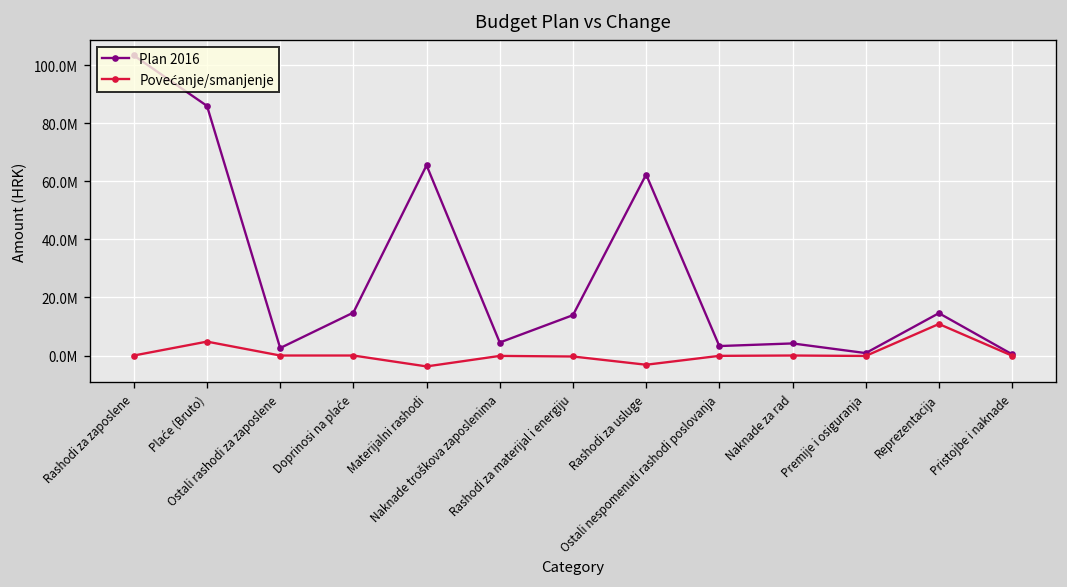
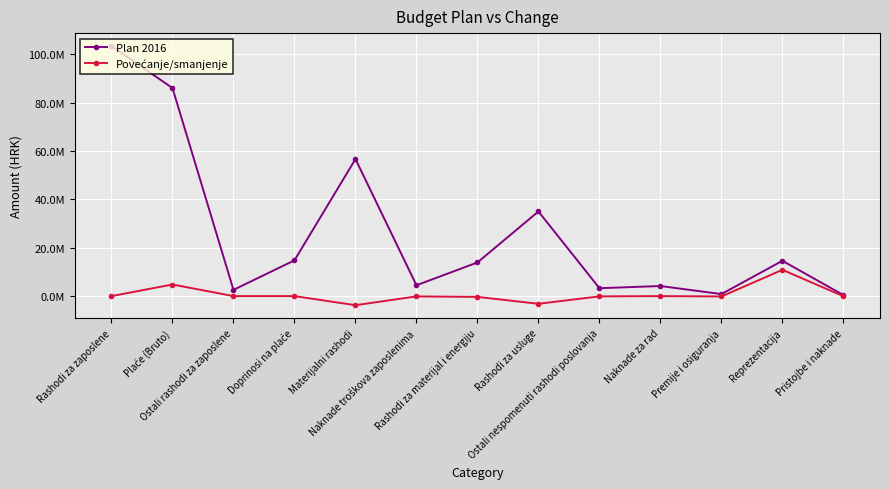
  {
    "Plan 2016": {
      "Plaće (Bruto)": 86000000,
      "Ostali rashodi za zaposlene": 3000000,
      "Doprinosi na plaće": 15000000,
-     "Materijalni rashodi": 66000000,
+     "Materijalni rashodi": 57000000,
      "Naknade troškova zaposlenima": 4000000,
      "Rashodi za materijal i energiju": 14000000,
-     "Rashodi za usluge": 62000000,
+     "Rashodi za usluge": 35000000,
      "Ostali nespomenuti rashodi poslovanja": 3000000,
      "Naknade za rad": 4000000,
      "Reprezentacija": 15000000
    },
    "Povećanje/smanjenje": {
      "Rashodi za zaposlene": 0,
      "Plaće (Bruto)": 5000000,
      "Ostali rashodi za zaposlene": 0,
      "Doprinosi na plaće": 0,
      "Materijalni rashodi": -4000000,
      "Naknade troškova zaposlenima": 0,
      "Rashodi za materijal i energiju": 0,
      "Rashodi za usluge": -3000000,
      "Ostali nespomenuti rashodi poslovanja": 0,
      "Naknade za rad": 0,
      "Reprezentacija": 11000000
    }
  }
